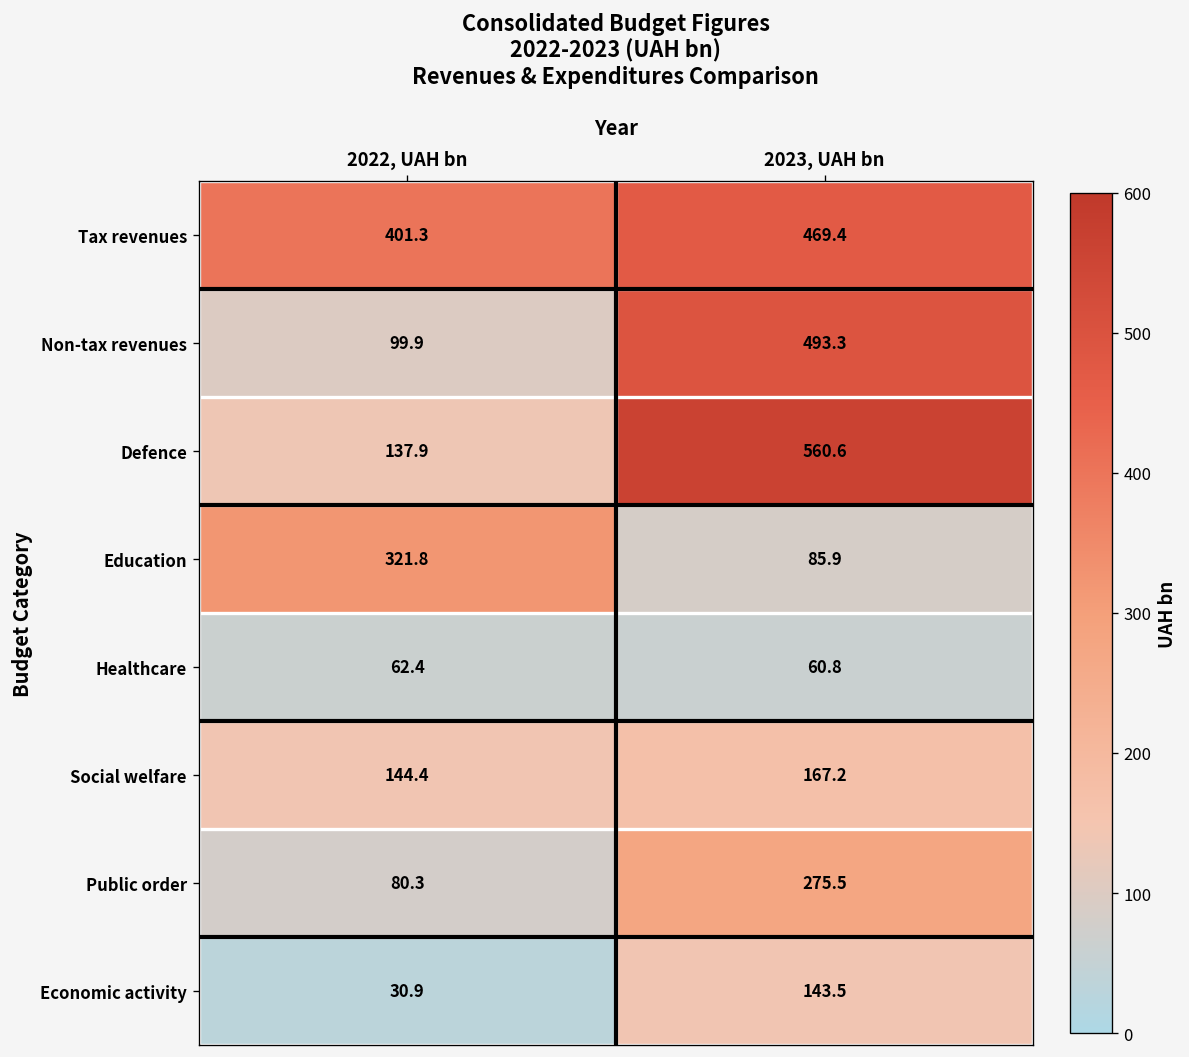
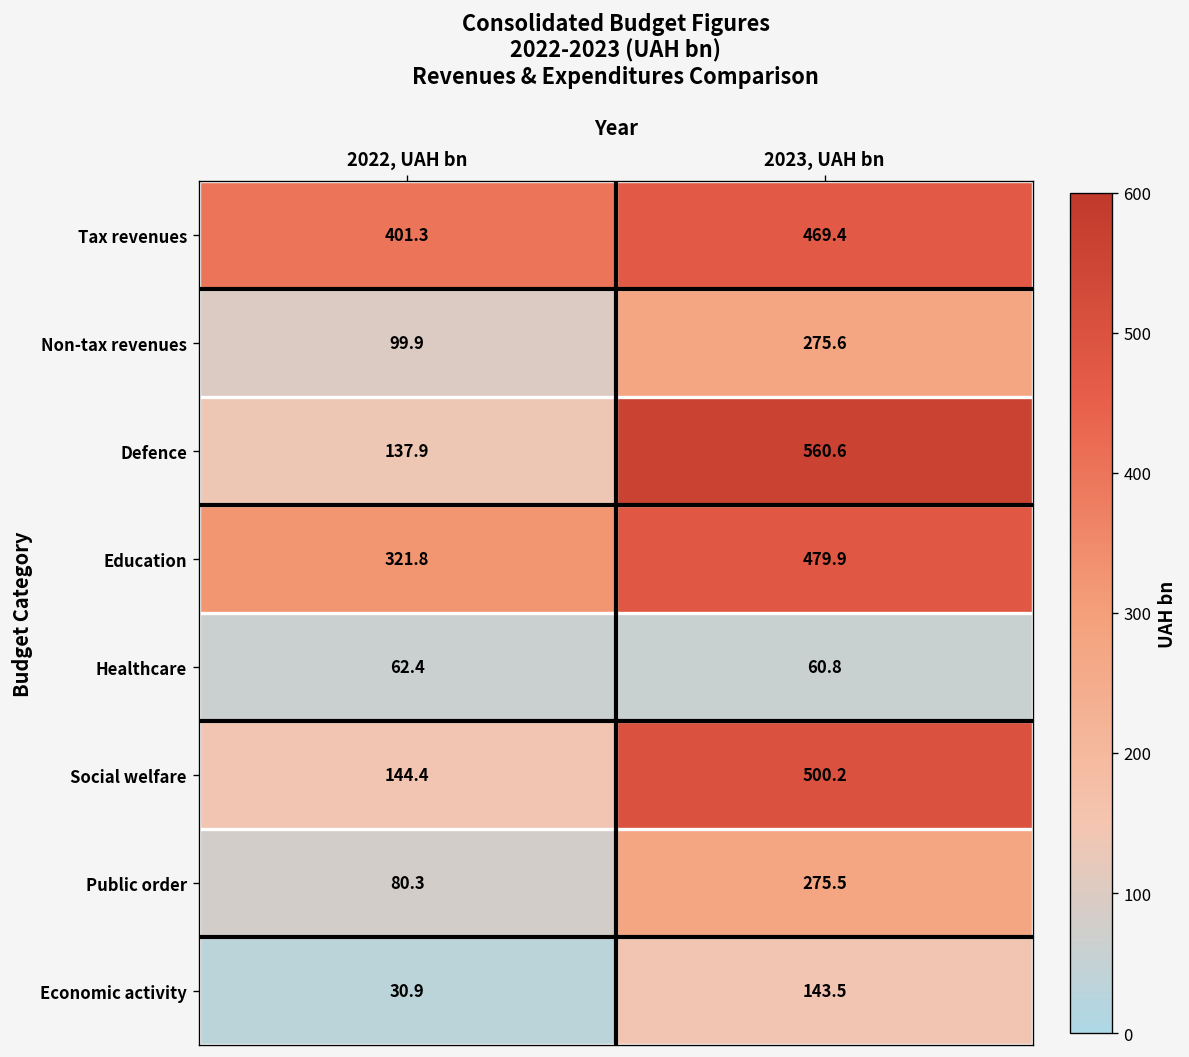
  {
    "Tax revenues": {
      "2022, UAH bn": 401.3,
      "2023, UAH bn": 469.4
    },
    "Non-tax revenues": {
      "2022, UAH bn": 99.9,
-     "2023, UAH bn": 493.3
+     "2023, UAH bn": 275.6
    },
    "Defence": {
      "2022, UAH bn": 137.9,
      "2023, UAH bn": 560.6
    },
    "Education": {
      "2022, UAH bn": 321.8,
-     "2023, UAH bn": 85.9
+     "2023, UAH bn": 479.9
    },
    "Healthcare": {
      "2022, UAH bn": 62.4,
      "2023, UAH bn": 60.8
    },
    "Social welfare": {
      "2022, UAH bn": 144.4,
-     "2023, UAH bn": 167.2
+     "2023, UAH bn": 500.2
    },
    "Public order": {
      "2022, UAH bn": 80.3,
      "2023, UAH bn": 275.5
    },
    "Economic activity": {
      "2022, UAH bn": 30.9,
      "2023, UAH bn": 143.5
    }
  }
